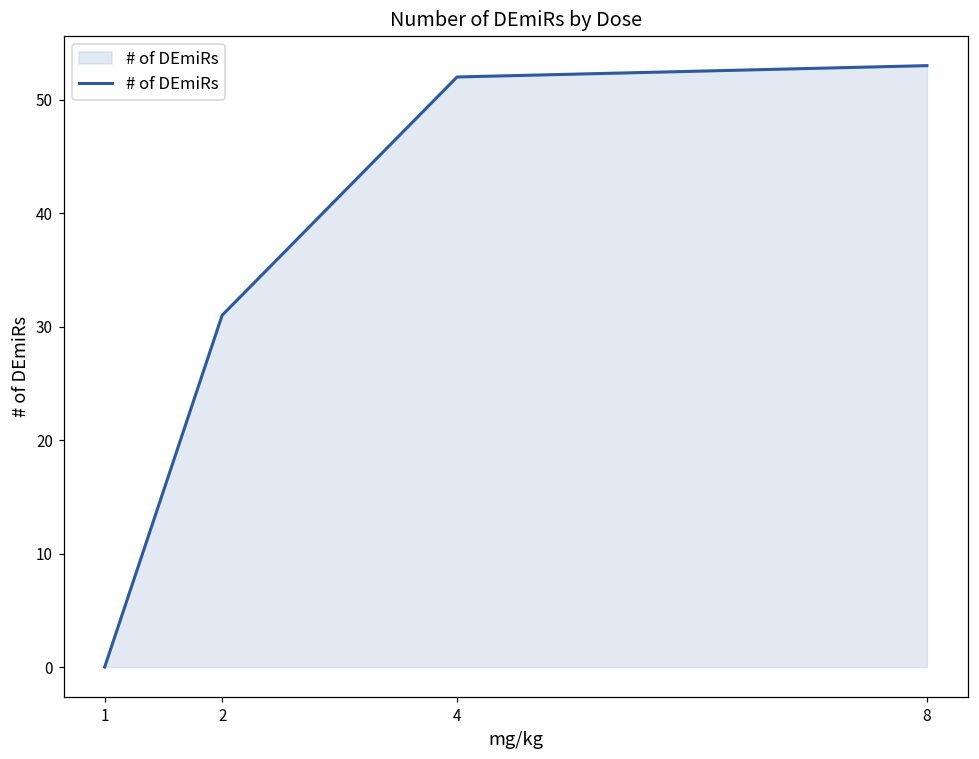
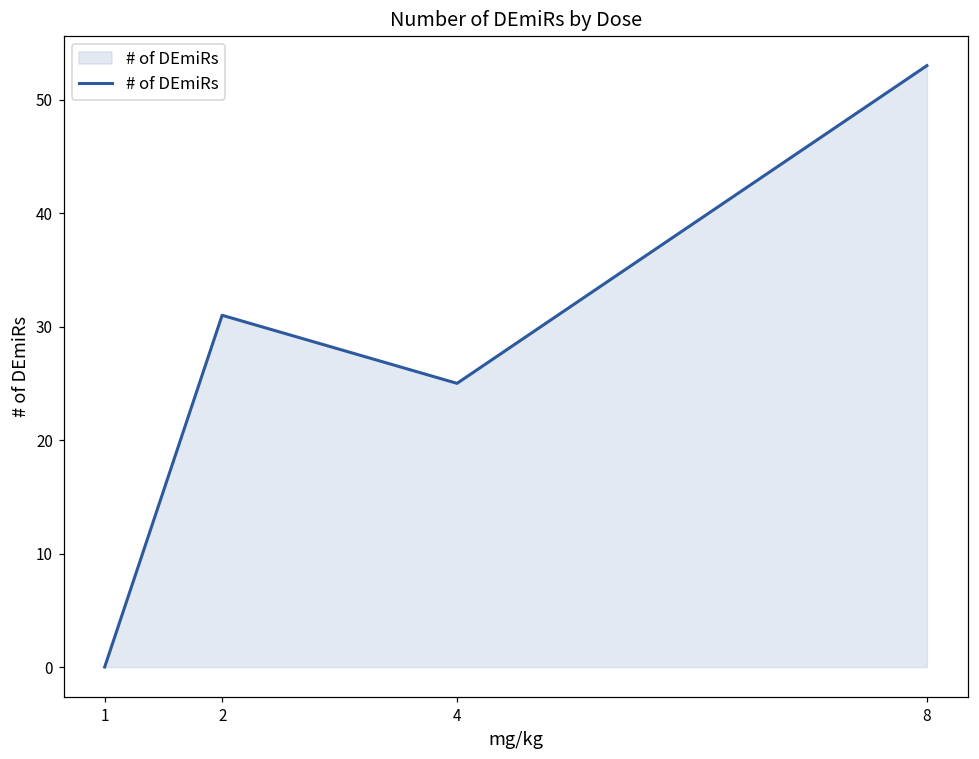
  {
    "1": 0,
    "2": 31,
-   "4": 52,
+   "4": 25,
    "8": 53
  }
